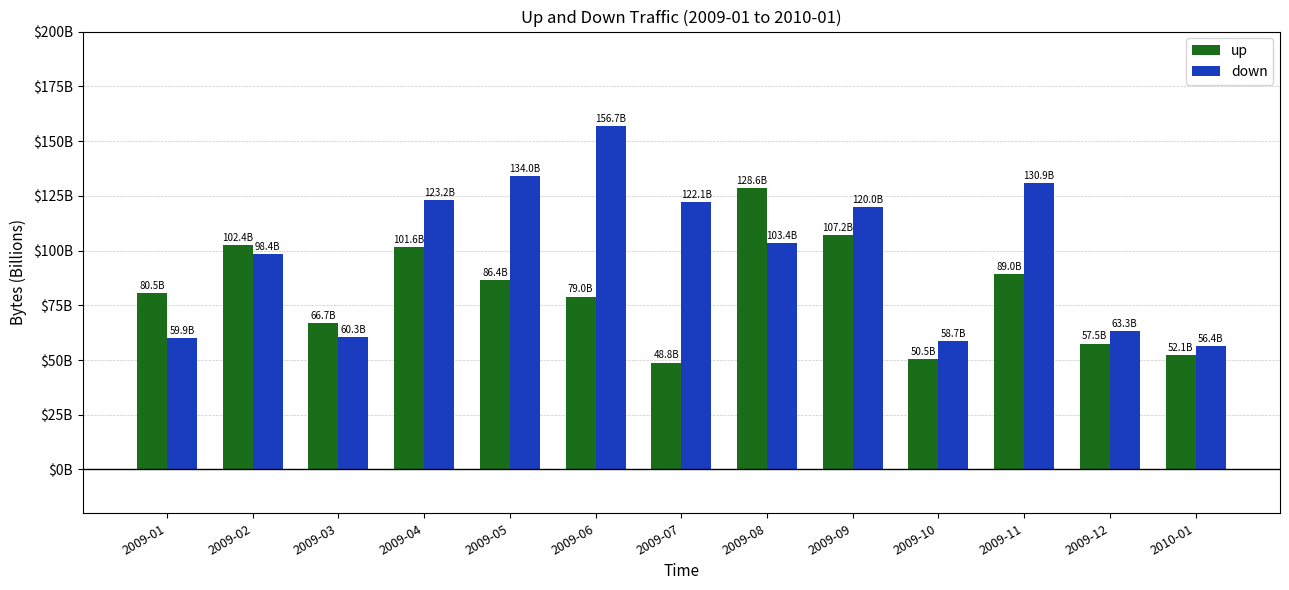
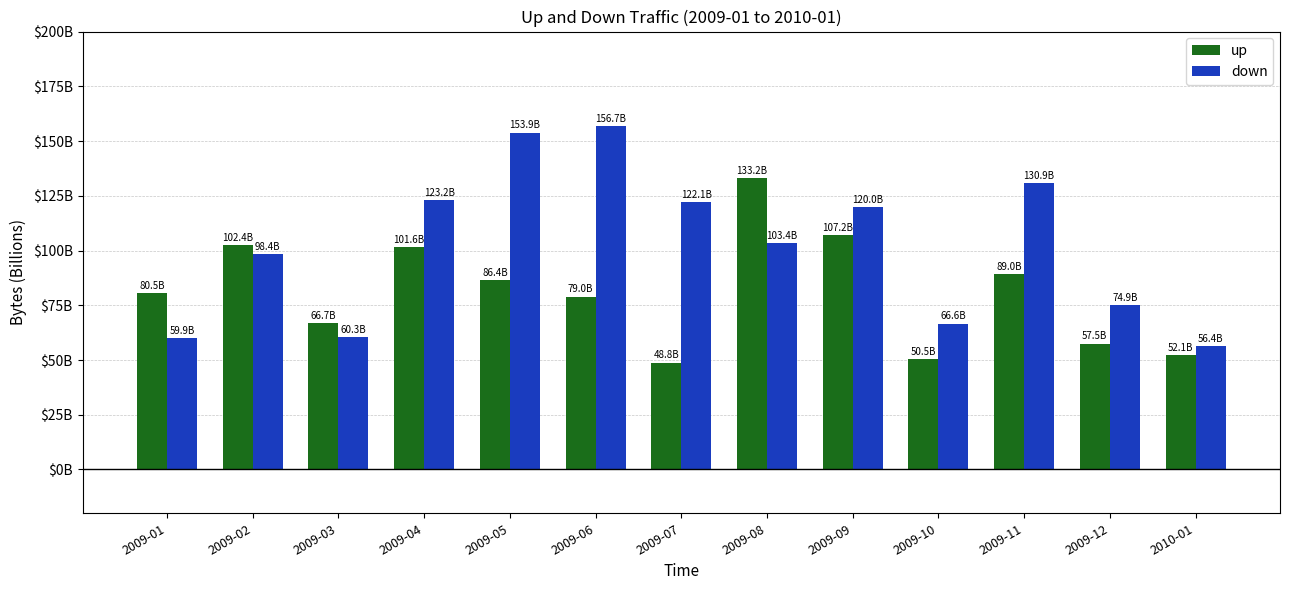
  {
    "up": {
      "2009-01": "80.5B",
      "2009-02": "102.4B",
      "2009-03": "66.7B",
      "2009-04": "101.6B",
      "2009-05": "86.4B",
      "2009-06": "79.0B",
      "2009-07": "48.8B",
-     "2009-08": "128.6B",
+     "2009-08": "133.2B",
      "2009-09": "107.2B",
      "2009-10": "50.5B",
      "2009-11": "89.0B",
      "2009-12": "57.5B",
      "2010-01": "52.1B"
    },
    "down": {
      "2009-01": "59.9B",
      "2009-02": "98.4B",
      "2009-03": "60.3B",
      "2009-04": "123.2B",
-     "2009-05": "134.0B",
+     "2009-05": "153.9B",
      "2009-06": "156.7B",
      "2009-07": "122.1B",
      "2009-08": "103.4B",
      "2009-09": "120.0B",
-     "2009-10": "58.7B",
+     "2009-10": "66.6B",
      "2009-11": "130.9B",
-     "2009-12": "63.3B",
+     "2009-12": "74.9B",
      "2010-01": "56.4B"
    }
  }
